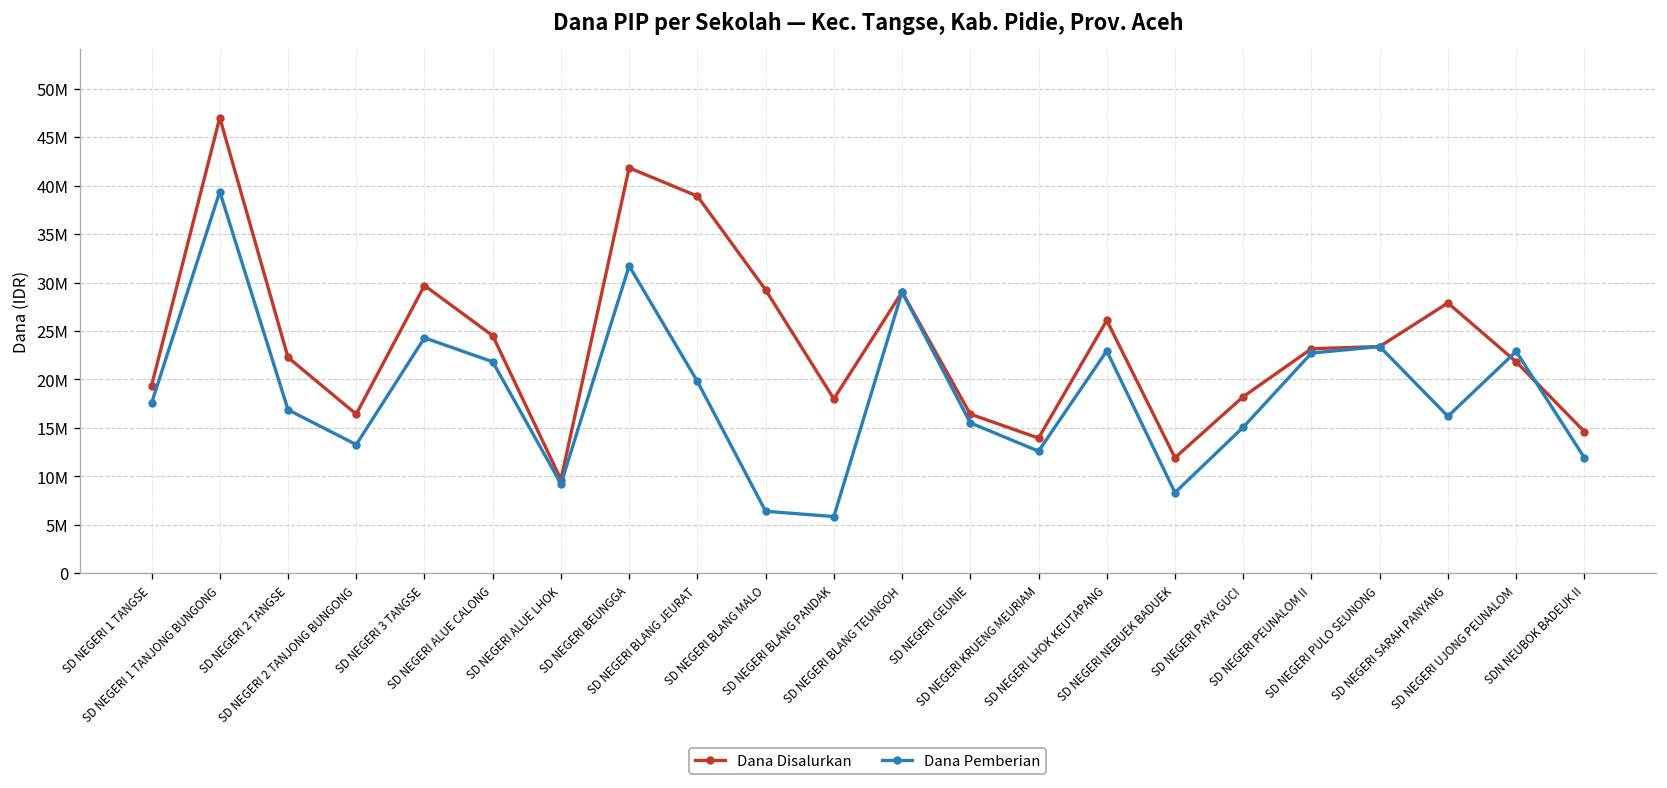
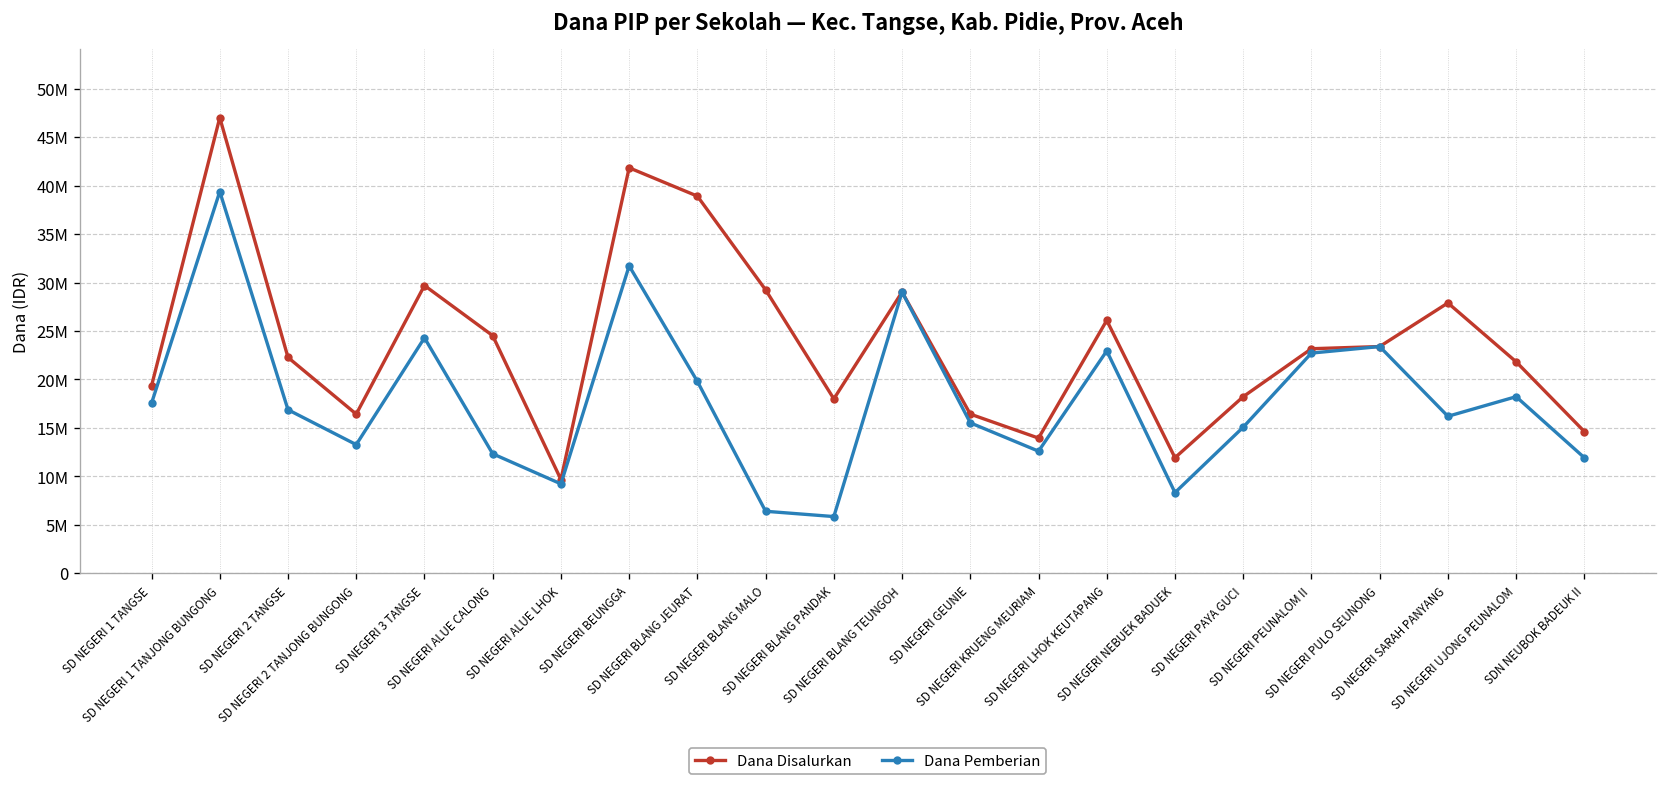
  {
    "Dana Disalurkan": {
      "SD NEGERI 1 TANGSE": 19000000,
      "SD NEGERI 1 TANJONG BUNGONG": 47000000,
      "SD NEGERI 2 TANGSE": 22000000,
      "SD NEGERI 2 TANJONG BUNGONG": 16000000,
      "SD NEGERI 3 TANGSE": 30000000,
      "SD NEGERI ALUE CALONG": 25000000,
      "SD NEGERI ALUE LHOK": 10000000,
      "SD NEGERI BEUNGGA": 42000000,
      "SD NEGERI BLANG JEURAT": 39000000,
      "SD NEGERI BLANG MALO": 29000000,
      "SD NEGERI BLANG PANDAK": 18000000,
      "SD NEGERI GEUNIE": 16000000,
      "SD NEGERI KRUENG MEURIAM": 14000000,
      "SD NEGERI LHOK KEUTAPANG": 26000000,
      "SD NEGERI NEBUEK BADUEK": 12000000,
      "SD NEGERI PAYA GUCI": 18000000,
      "SD NEGERI PEUNALOM II": 23000000,
      "SD NEGERI SARAH PANYANG": 28000000,
      "SD NEGERI UJONG PEUNALOM": 22000000,
      "SDN NEUBOK BADEUK II": 15000000
    },
    "Dana Pemberian": {
      "SD NEGERI 1 TANGSE": 18000000,
      "SD NEGERI 1 TANJONG BUNGONG": 39000000,
      "SD NEGERI 2 TANGSE": 17000000,
      "SD NEGERI 2 TANJONG BUNGONG": 13000000,
      "SD NEGERI 3 TANGSE": 24000000,
-     "SD NEGERI ALUE CALONG": 22000000,
+     "SD NEGERI ALUE CALONG": 12000000,
      "SD NEGERI ALUE LHOK": 9000000,
      "SD NEGERI BEUNGGA": 32000000,
      "SD NEGERI BLANG JEURAT": 20000000,
      "SD NEGERI BLANG MALO": 6000000,
      "SD NEGERI BLANG PANDAK": 6000000,
      "SD NEGERI GEUNIE": 16000000,
      "SD NEGERI KRUENG MEURIAM": 13000000,
      "SD NEGERI LHOK KEUTAPANG": 23000000,
      "SD NEGERI NEBUEK BADUEK": 8000000,
      "SD NEGERI PAYA GUCI": 15000000,
      "SD NEGERI PEUNALOM II": 23000000,
      "SD NEGERI SARAH PANYANG": 16000000,
-     "SD NEGERI UJONG PEUNALOM": 23000000,
+     "SD NEGERI UJONG PEUNALOM": 18000000,
      "SDN NEUBOK BADEUK II": 12000000
    }
  }
